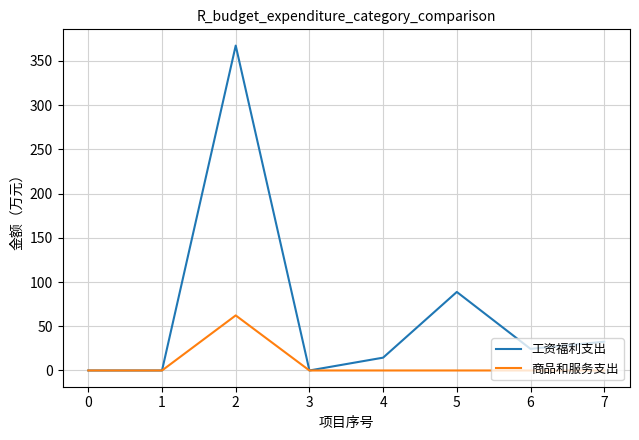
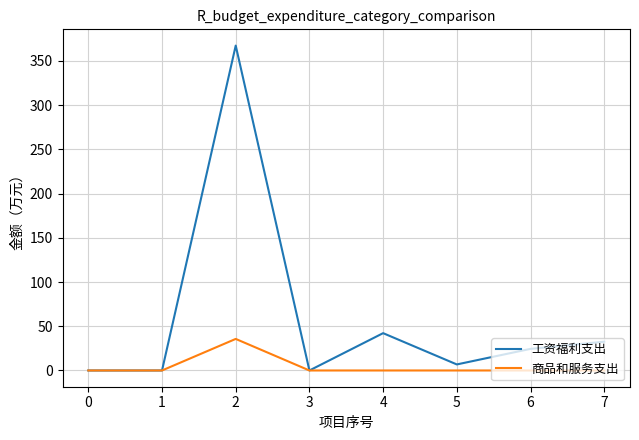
  {
    "工资福利支出": {
      "2": 370,
-     "4": 10,
-     "5": 90
+     "4": 40,
+     "5": 10
    },
    "商品和服务支出": {
-     "2": 60,
+     "2": 40,
      "4": 0,
      "5": 0
    }
  }
